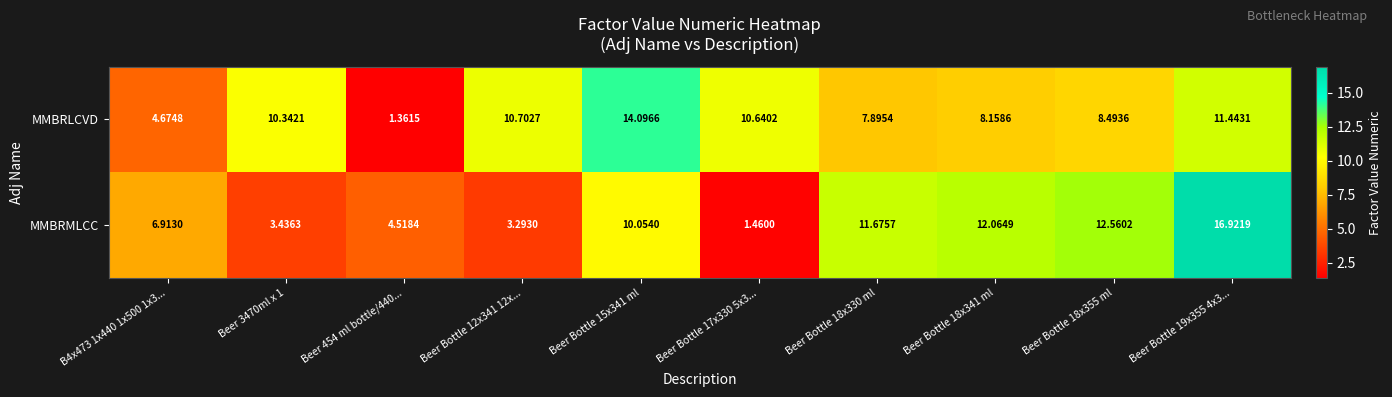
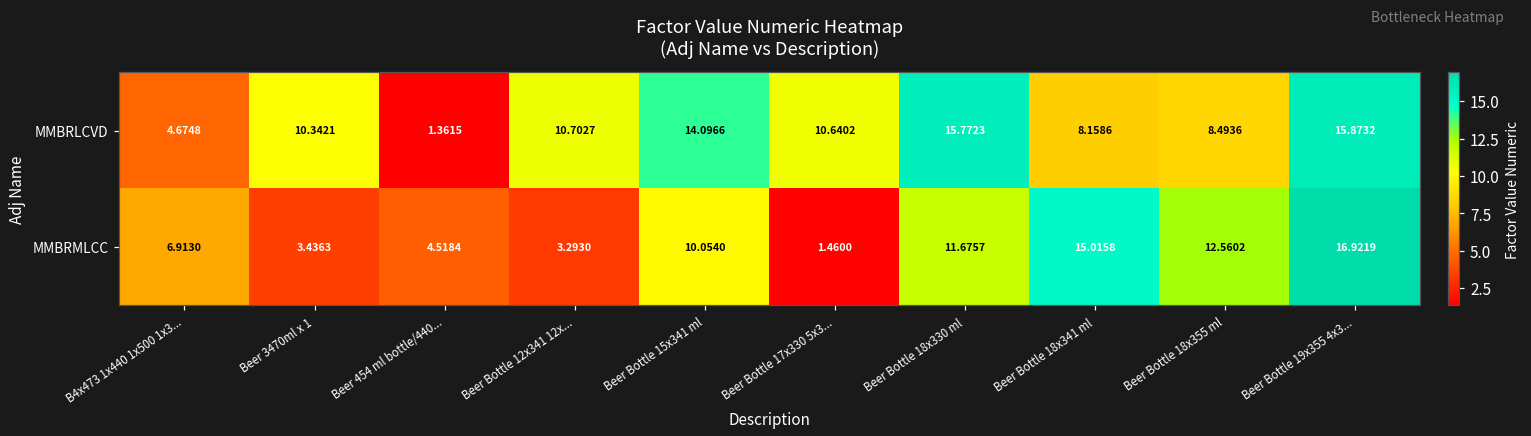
  {
    "MMBRLCVD": {
      "B4x473 1x440 1x500 1x3...": 4.6748,
      "Beer 3470ml x 1": 10.3421,
      "Beer 454 ml bottle/440...": 1.3615,
      "Beer Bottle 12x341 12x...": 10.7027,
      "Beer Bottle 15x341 ml": 14.0966,
      "Beer Bottle 17x330 5x3...": 10.6402,
-     "Beer Bottle 18x330 ml": 7.8954,
+     "Beer Bottle 18x330 ml": 15.7723,
      "Beer Bottle 18x341 ml": 8.1586,
      "Beer Bottle 18x355 ml": 8.4936,
-     "Beer Bottle 19x355 4x3...": 11.4431
+     "Beer Bottle 19x355 4x3...": 15.8732
    },
    "MMBRMLCC": {
      "B4x473 1x440 1x500 1x3...": 6.9130,
      "Beer 3470ml x 1": 3.4363,
      "Beer 454 ml bottle/440...": 4.5184,
      "Beer Bottle 12x341 12x...": 3.2930,
      "Beer Bottle 15x341 ml": 10.0540,
      "Beer Bottle 17x330 5x3...": 1.4600,
      "Beer Bottle 18x330 ml": 11.6757,
-     "Beer Bottle 18x341 ml": 12.0649,
+     "Beer Bottle 18x341 ml": 15.0158,
      "Beer Bottle 18x355 ml": 12.5602,
      "Beer Bottle 19x355 4x3...": 16.9219
    }
  }
